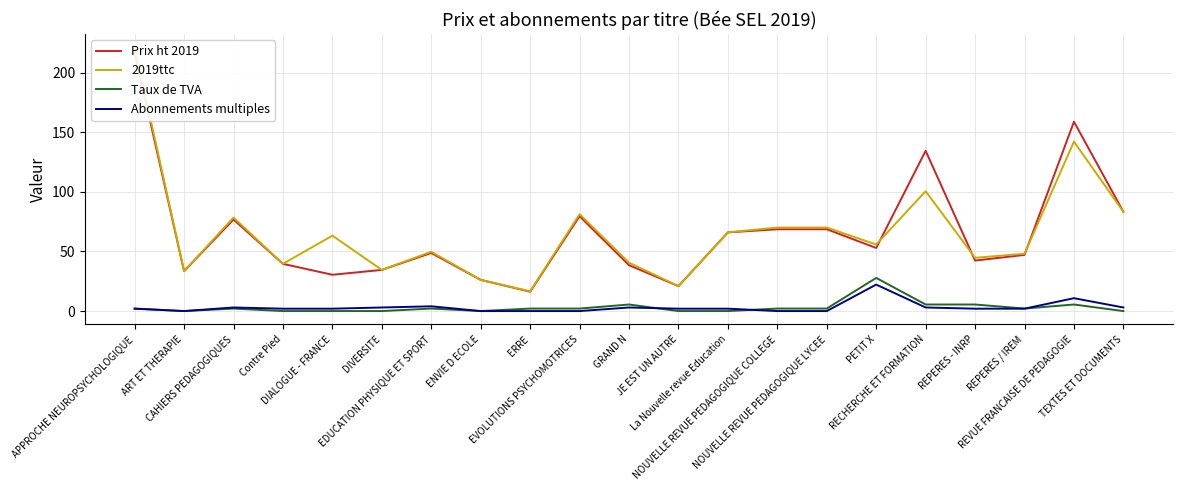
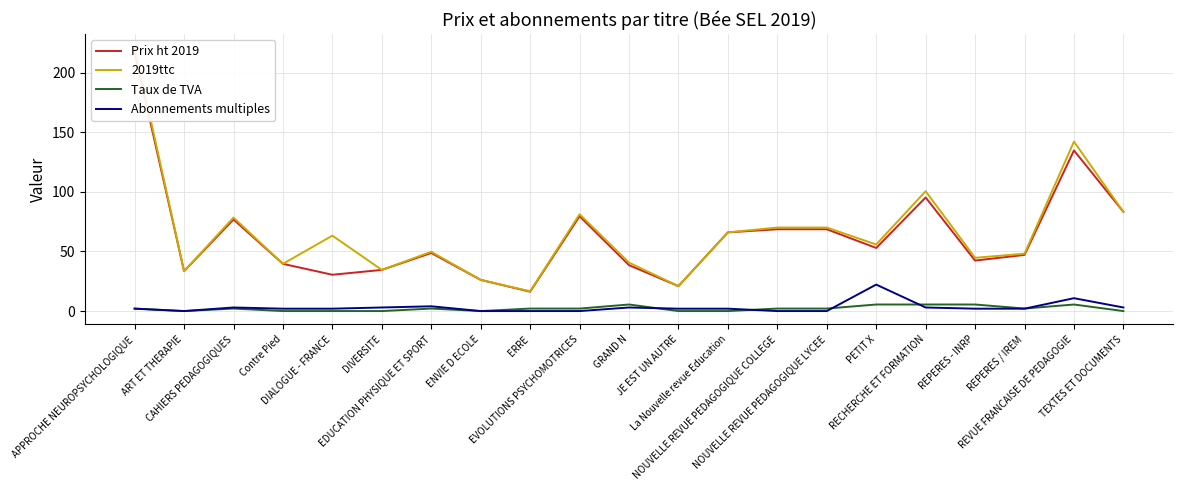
  {
    "Prix ht 2019": {
      "DIALOGUE - FRANCE": 30,
      "GRAND N": 38,
      "PETIT X": 53,
-     "RECHERCHE ET FORMATION": 134,
+     "RECHERCHE ET FORMATION": 95,
      "REPERES - INRP": 42,
-     "REVUE FRANCAISE DE PEDAGOGIE": 159
+     "REVUE FRANCAISE DE PEDAGOGIE": 135
    },
    "2019ttc": {
      "DIALOGUE - FRANCE": 63,
      "GRAND N": 41,
      "PETIT X": 56,
      "RECHERCHE ET FORMATION": 100,
      "REPERES - INRP": 45,
      "REVUE FRANCAISE DE PEDAGOGIE": 142
    },
    "Taux de TVA": {
      "DIVERSITE": 0,
      "GRAND N": 6,
-     "PETIT X": 28,
+     "PETIT X": 6,
      "RECHERCHE ET FORMATION": 6,
      "REPERES - INRP": 6,
      "REVUE FRANCAISE DE PEDAGOGIE": 6,
      "TEXTES ET DOCUMENTS": 0
    },
    "Abonnements multiples": {
      "DIVERSITE": 3,
      "GRAND N": 3,
      "PETIT X": 22,
      "RECHERCHE ET FORMATION": 3,
      "REPERES - INRP": 2,
      "REVUE FRANCAISE DE PEDAGOGIE": 11,
      "TEXTES ET DOCUMENTS": 3
    }
  }
